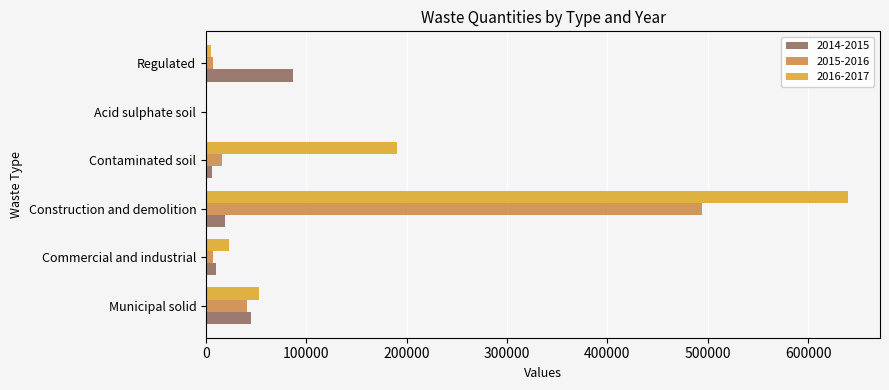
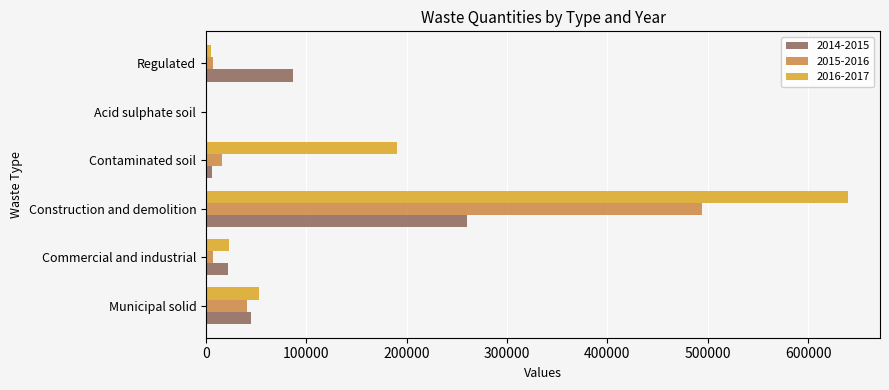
  {
    "2014-2015": {
      "Regulated": 87000,
      "Acid sulphate soil": 0,
      "Contaminated soil": 6000,
-     "Construction and demolition": 19000,
-     "Commercial and industrial": 10000,
+     "Construction and demolition": 260000,
+     "Commercial and industrial": 22000,
      "Municipal solid": 45000
    }
  }
